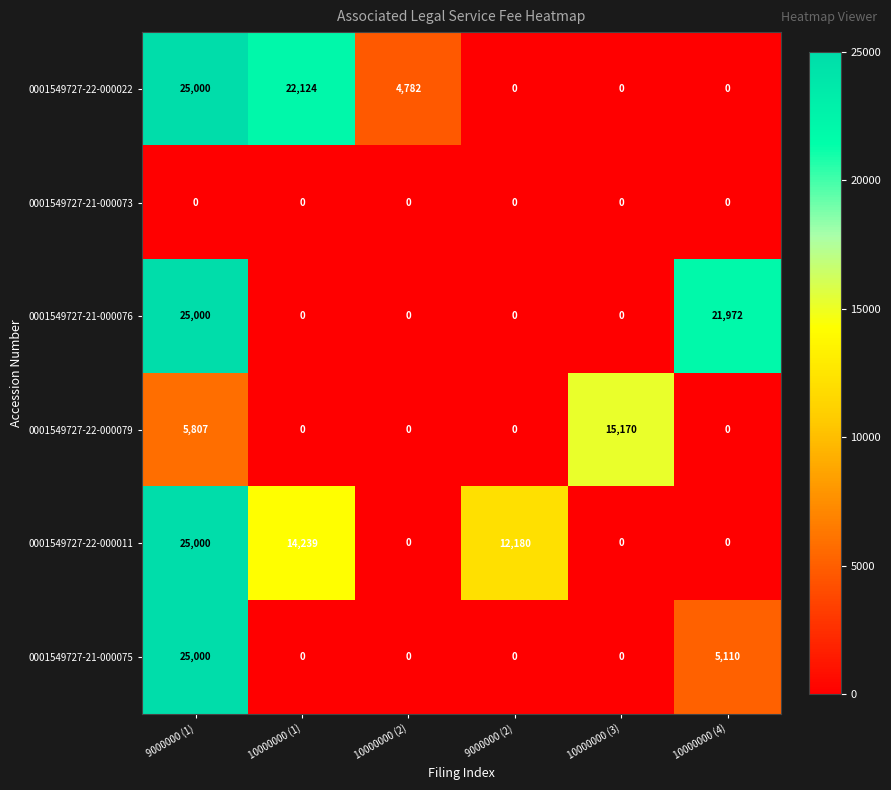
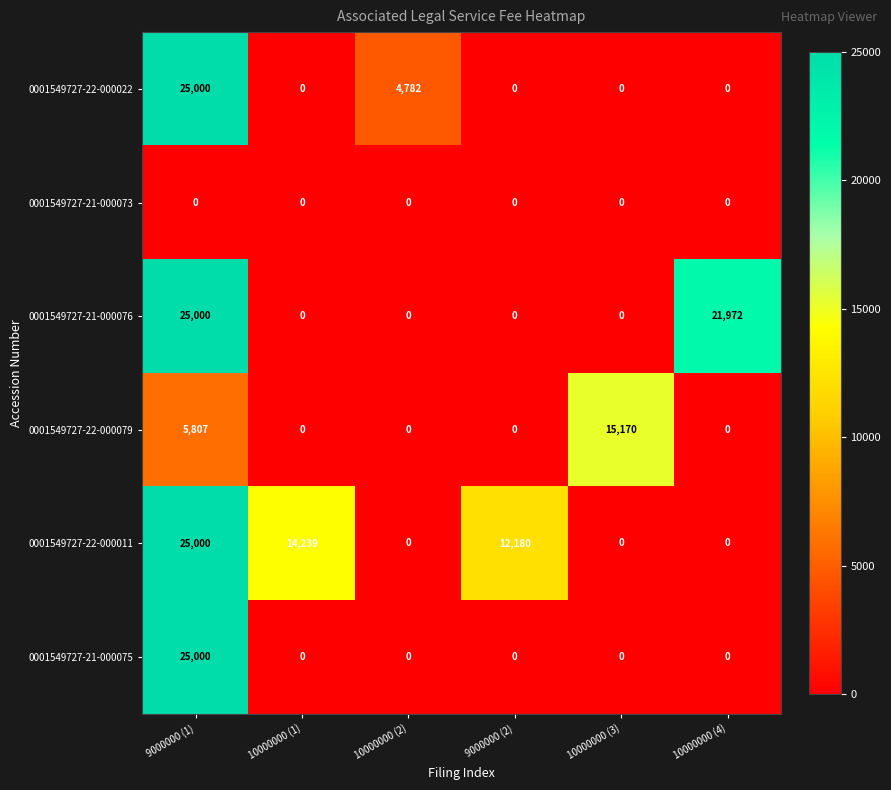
  {
    "0001549727-22-000022": {
      "9000000 (1)": "25,000",
-     "10000000 (1)": "22,124",
+     "10000000 (1)": "0",
      "10000000 (2)": "4,782",
      "9000000 (2)": "0",
      "10000000 (3)": "0",
      "10000000 (4)": "0"
    },
    "0001549727-21-000073": {
      "9000000 (1)": "0",
      "10000000 (1)": "0",
      "10000000 (2)": "0",
      "9000000 (2)": "0",
      "10000000 (3)": "0",
      "10000000 (4)": "0"
    },
    "0001549727-21-000076": {
      "9000000 (1)": "25,000",
      "10000000 (1)": "0",
      "10000000 (2)": "0",
      "9000000 (2)": "0",
      "10000000 (3)": "0",
      "10000000 (4)": "21,972"
    },
    "0001549727-22-000079": {
      "9000000 (1)": "5,807",
      "10000000 (1)": "0",
      "10000000 (2)": "0",
      "9000000 (2)": "0",
      "10000000 (3)": "15,170",
      "10000000 (4)": "0"
    },
    "0001549727-22-000011": {
      "9000000 (1)": "25,000",
      "10000000 (1)": "14,239",
      "10000000 (2)": "0",
      "9000000 (2)": "12,180",
      "10000000 (3)": "0",
      "10000000 (4)": "0"
    },
    "0001549727-21-000075": {
      "9000000 (1)": "25,000",
      "10000000 (1)": "0",
      "10000000 (2)": "0",
      "9000000 (2)": "0",
      "10000000 (3)": "0",
-     "10000000 (4)": "5,110"
+     "10000000 (4)": "0"
    }
  }
